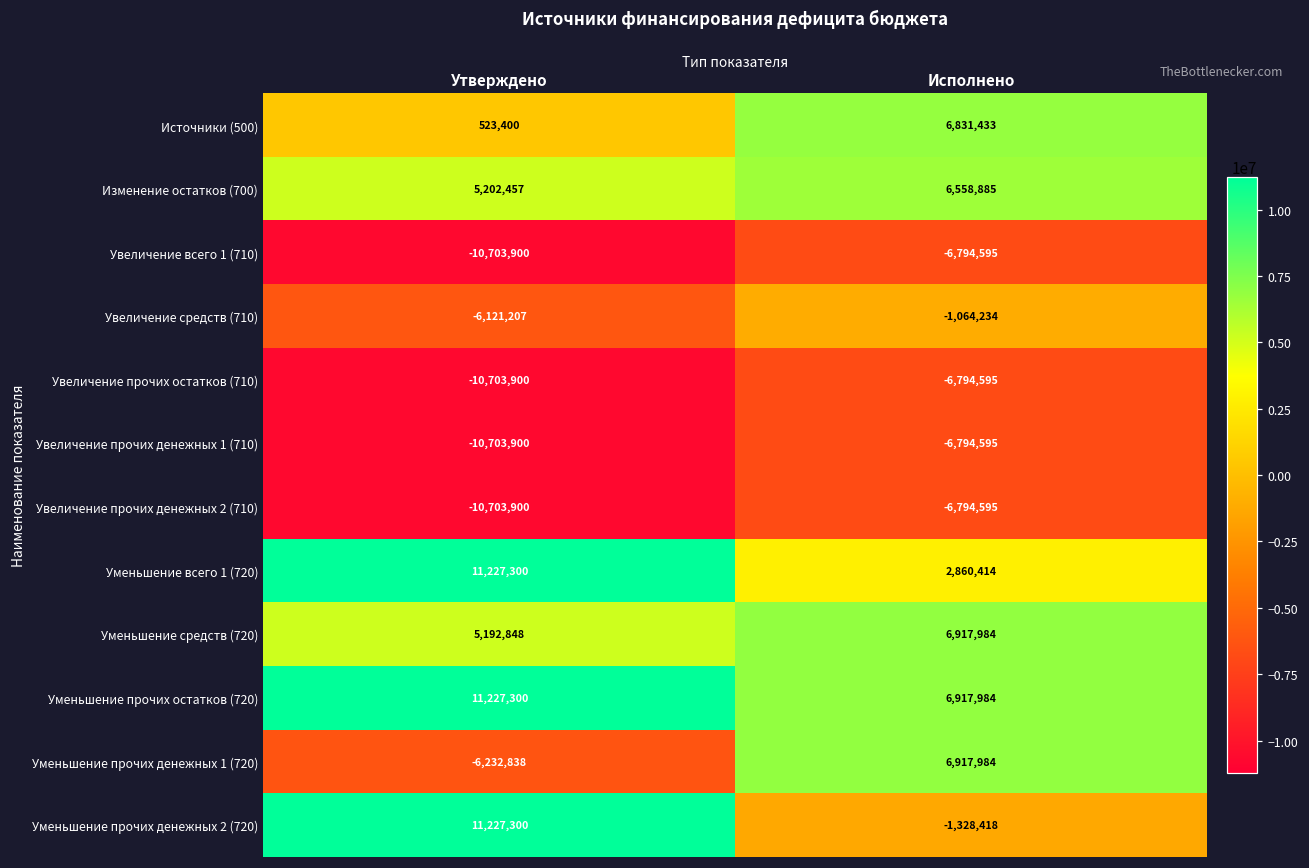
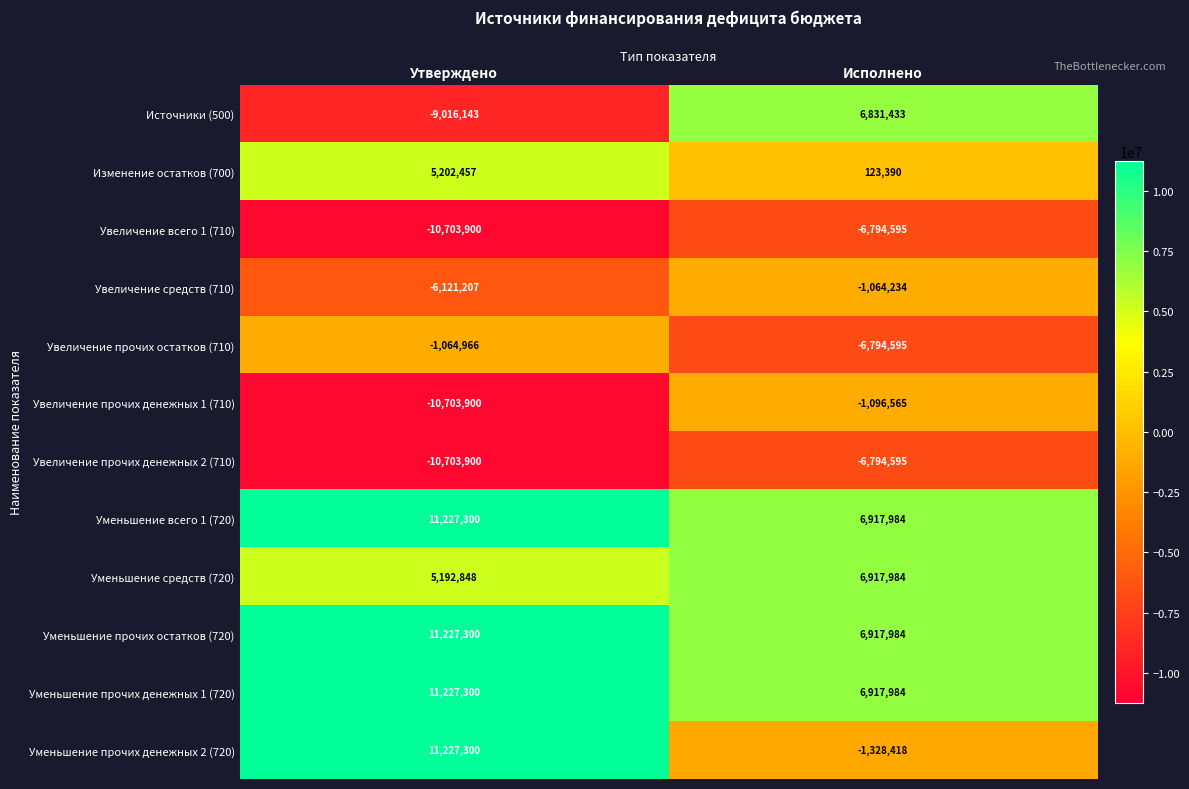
  {
    "Источники (500)": {
-     "Утверждено": "523,400",
+     "Утверждено": "-9,016,143",
      "Исполнено": "6,831,433"
    },
    "Изменение остатков (700)": {
      "Утверждено": "5,202,457",
-     "Исполнено": "6,558,885"
+     "Исполнено": "123,390"
    },
    "Увеличение всего 1 (710)": {
      "Утверждено": "-10,703,900",
      "Исполнено": "-6,794,595"
    },
    "Увеличение средств (710)": {
      "Утверждено": "-6,121,207",
      "Исполнено": "-1,064,234"
    },
    "Увеличение прочих остатков (710)": {
-     "Утверждено": "-10,703,900",
+     "Утверждено": "-1,064,966",
      "Исполнено": "-6,794,595"
    },
    "Увеличение прочих денежных 1 (710)": {
      "Утверждено": "-10,703,900",
-     "Исполнено": "-6,794,595"
+     "Исполнено": "-1,096,565"
    },
    "Увеличение прочих денежных 2 (710)": {
      "Утверждено": "-10,703,900",
      "Исполнено": "-6,794,595"
    },
    "Уменьшение всего 1 (720)": {
      "Утверждено": "11,227,300",
-     "Исполнено": "2,860,414"
+     "Исполнено": "6,917,984"
    },
    "Уменьшение средств (720)": {
      "Утверждено": "5,192,848",
      "Исполнено": "6,917,984"
    },
    "Уменьшение прочих остатков (720)": {
      "Утверждено": "11,227,300",
      "Исполнено": "6,917,984"
    },
    "Уменьшение прочих денежных 1 (720)": {
-     "Утверждено": "-6,232,838",
+     "Утверждено": "11,227,300",
      "Исполнено": "6,917,984"
    },
    "Уменьшение прочих денежных 2 (720)": {
      "Утверждено": "11,227,300",
      "Исполнено": "-1,328,418"
    }
  }
